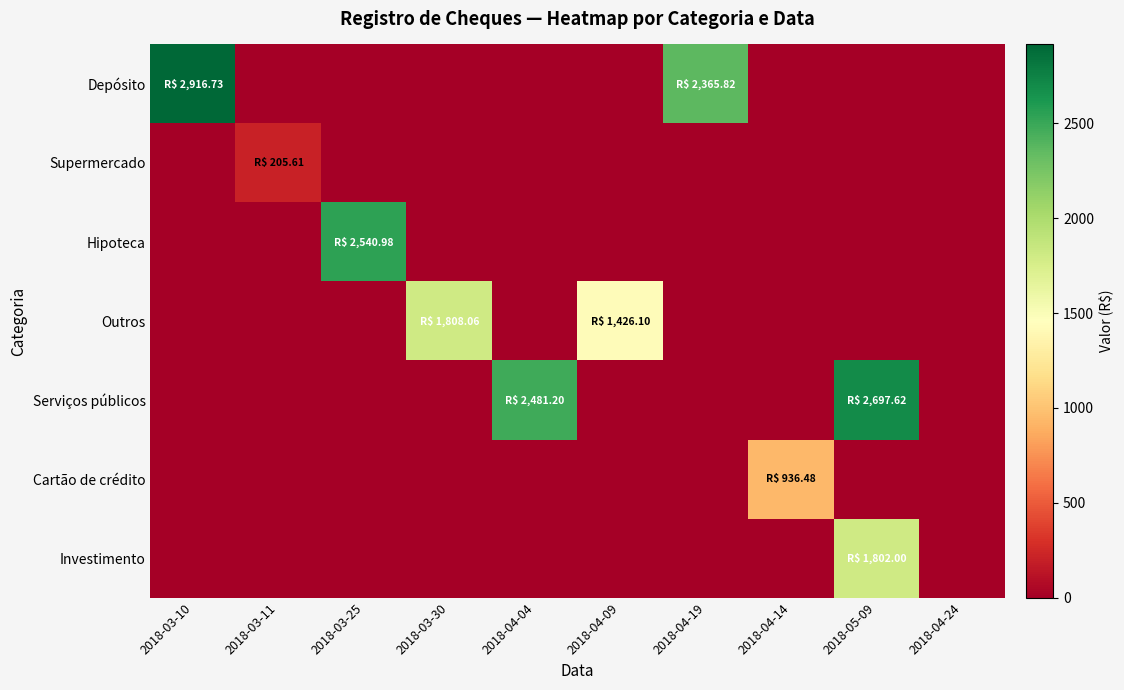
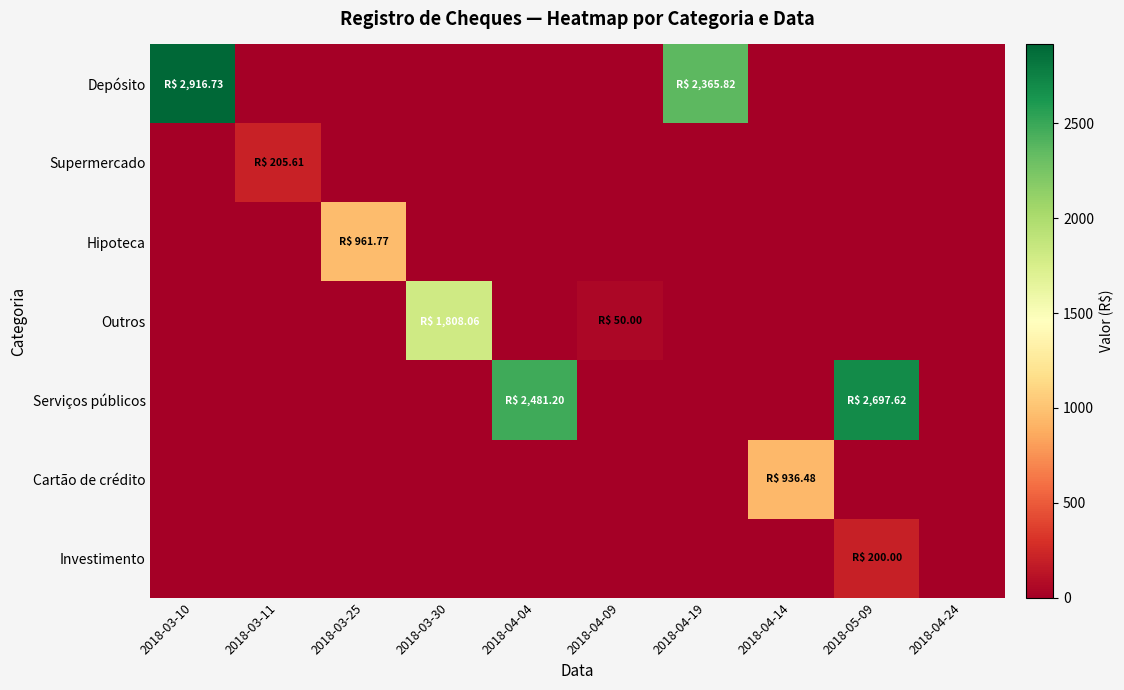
  {
    "Depósito": {
      "2018-03-10": "2,916.73",
      "2018-04-19": "2,365.82"
    },
    "Supermercado": {
      "2018-03-11": "205.61"
    },
    "Hipoteca": {
-     "2018-03-25": "2,540.98"
+     "2018-03-25": "961.77"
    },
    "Outros": {
      "2018-03-30": "1,808.06",
-     "2018-04-09": "1,426.10"
+     "2018-04-09": "50.00"
    },
    "Serviços públicos": {
      "2018-04-04": "2,481.20",
      "2018-05-09": "2,697.62"
    },
    "Cartão de crédito": {
      "2018-04-14": "936.48"
    },
    "Investimento": {
-     "2018-05-09": "1,802.00"
+     "2018-05-09": "200.00"
    }
  }
